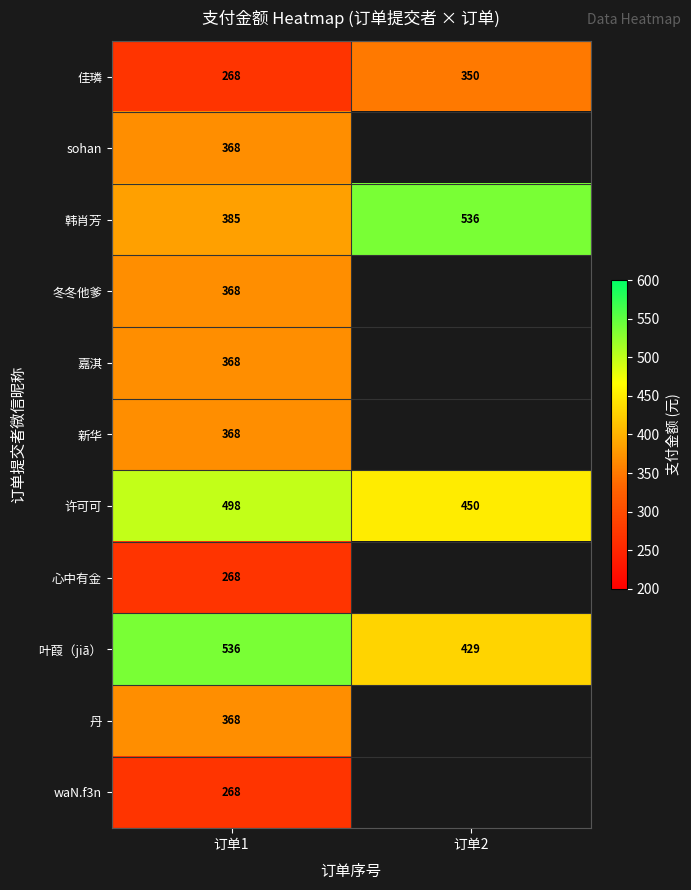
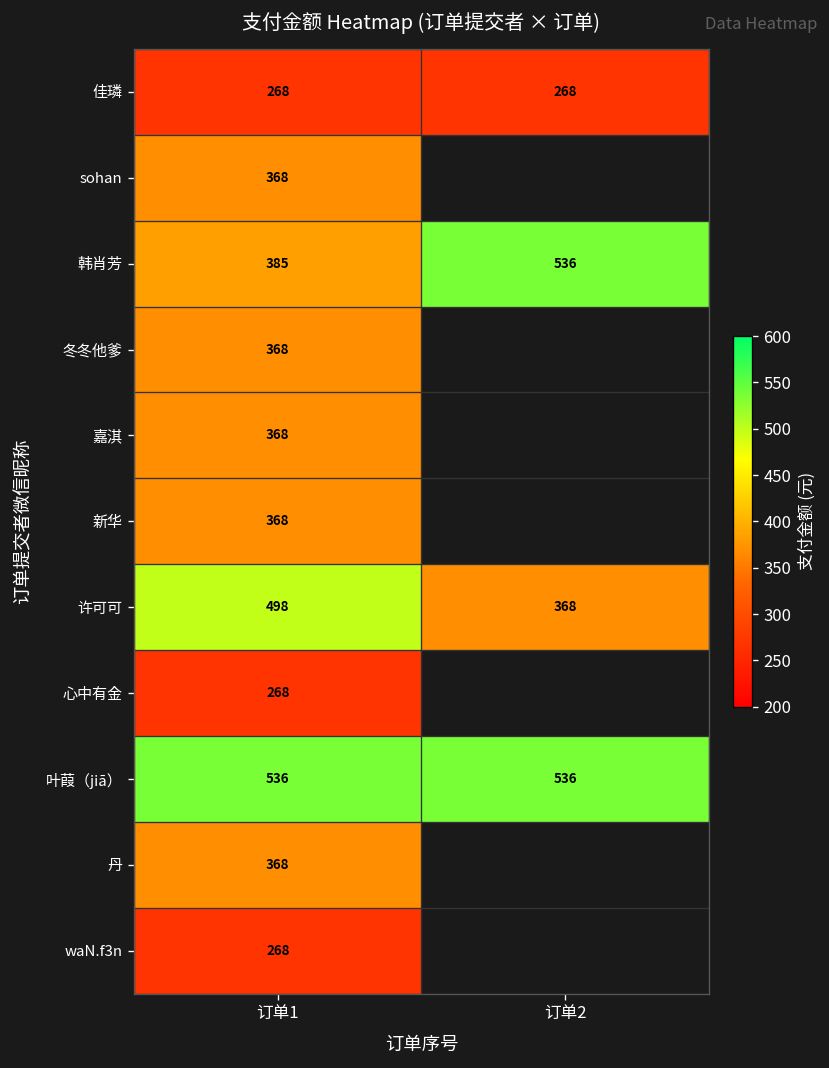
  {
    "佳璘": {
      "订单1": 268,
-     "订单2": 350
+     "订单2": 268
    },
    "sohan": {
      "订单1": 368
    },
    "韩肖芳": {
      "订单1": 385,
      "订单2": 536
    },
    "冬冬他爹": {
      "订单1": 368
    },
    "嘉淇": {
      "订单1": 368
    },
    "新华": {
      "订单1": 368
    },
    "许可可": {
      "订单1": 498,
-     "订单2": 450
+     "订单2": 368
    },
    "心中有金": {
      "订单1": 268
    },
    "叶葭（jiā）": {
      "订单1": 536,
-     "订单2": 429
+     "订单2": 536
    },
    "丹": {
      "订单1": 368
    },
    "waN.f3n": {
      "订单1": 268
    }
  }
